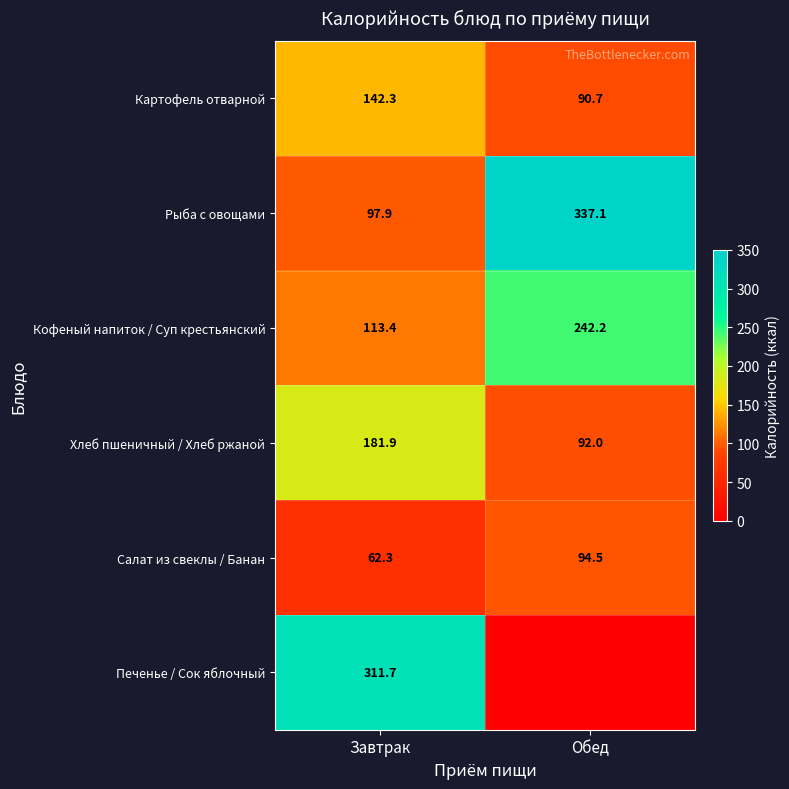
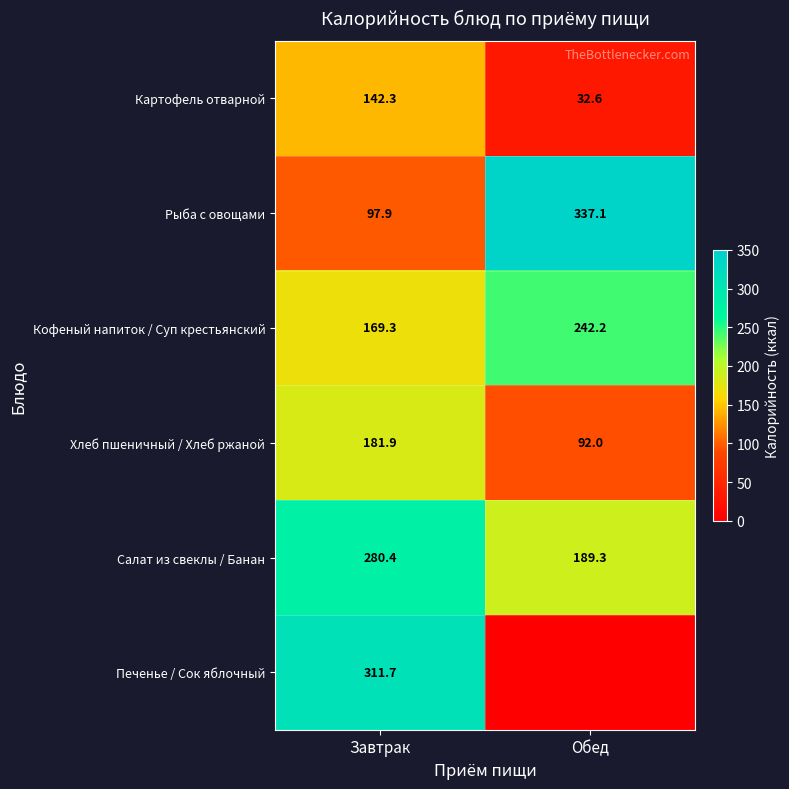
  {
    "Картофель отварной": {
      "Завтрак": 142.3,
-     "Обед": 90.7
+     "Обед": 32.6
    },
    "Рыба с овощами": {
      "Завтрак": 97.9,
      "Обед": 337.1
    },
    "Кофеный напиток / Суп крестьянский": {
-     "Завтрак": 113.4,
+     "Завтрак": 169.3,
      "Обед": 242.2
    },
    "Хлеб пшеничный / Хлеб ржаной": {
      "Завтрак": 181.9,
      "Обед": 92.0
    },
    "Салат из свеклы / Банан": {
-     "Завтрак": 62.3,
-     "Обед": 94.5
+     "Завтрак": 280.4,
+     "Обед": 189.3
    },
    "Печенье / Сок яблочный": {
      "Завтрак": 311.7
    }
  }
